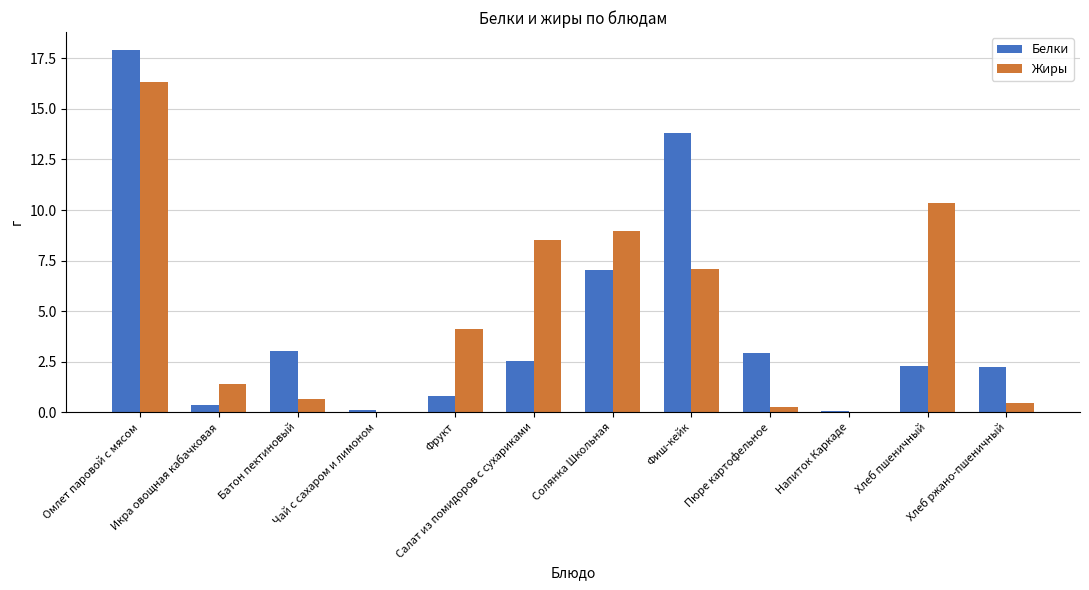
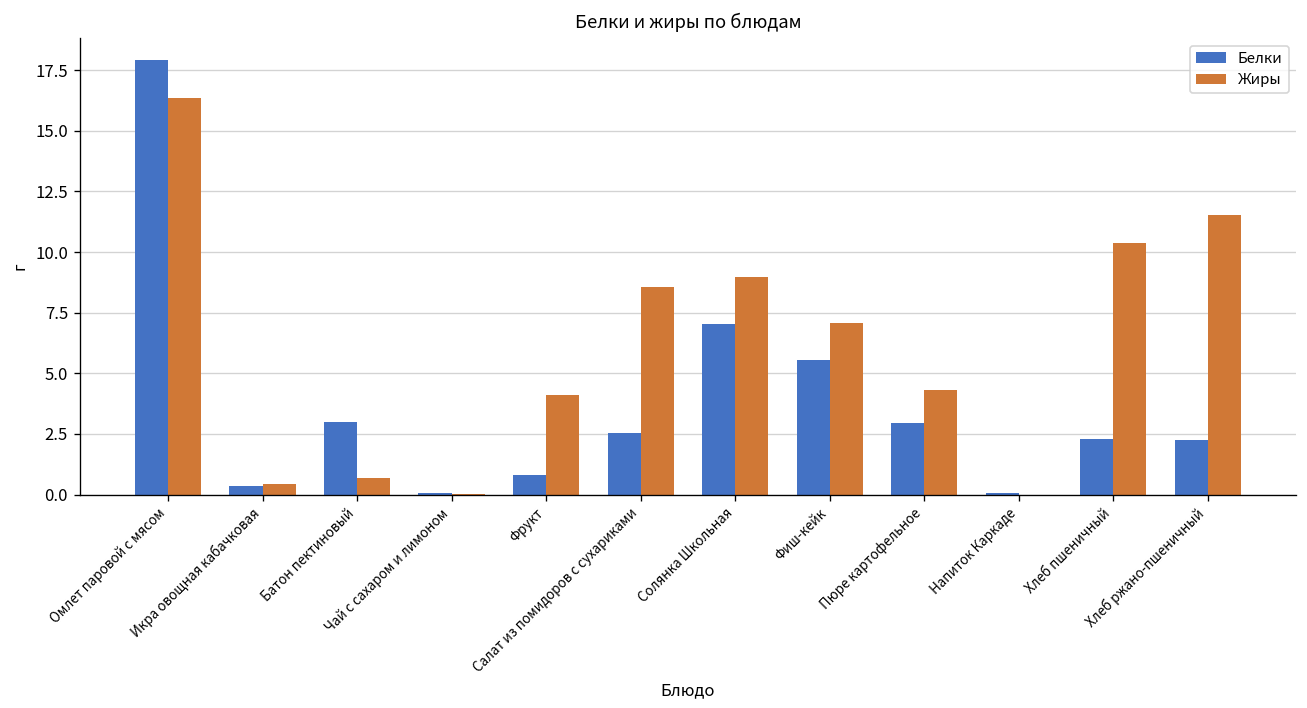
  {
    "Белки": {
      "Омлет паровой с мясом": 17.9,
      "Икра овощная кабачковая": 0.4,
      "Батон пектиновый": 3.0,
      "Фрукт": 0.8,
      "Салат из помидоров с сухариками": 2.5,
      "Солянка Школьная": 7.0,
-     "Фиш-кейк": 13.8,
+     "Фиш-кейк": 5.6,
      "Пюре картофельное": 2.9,
      "Хлеб пшеничный": 2.3,
      "Хлеб ржано-пшеничный": 2.2
    },
    "Жиры": {
      "Омлет паровой с мясом": 16.4,
-     "Икра овощная кабачковая": 1.4,
+     "Икра овощная кабачковая": 0.4,
      "Батон пектиновый": 0.7,
      "Фрукт": 4.1,
      "Салат из помидоров с сухариками": 8.5,
      "Солянка Школьная": 9.0,
      "Фиш-кейк": 7.1,
-     "Пюре картофельное": 0.3,
+     "Пюре картофельное": 4.3,
      "Напиток Каркаде": 0.0,
      "Хлеб пшеничный": 10.4,
-     "Хлеб ржано-пшеничный": 0.4
+     "Хлеб ржано-пшеничный": 11.5
    }
  }
